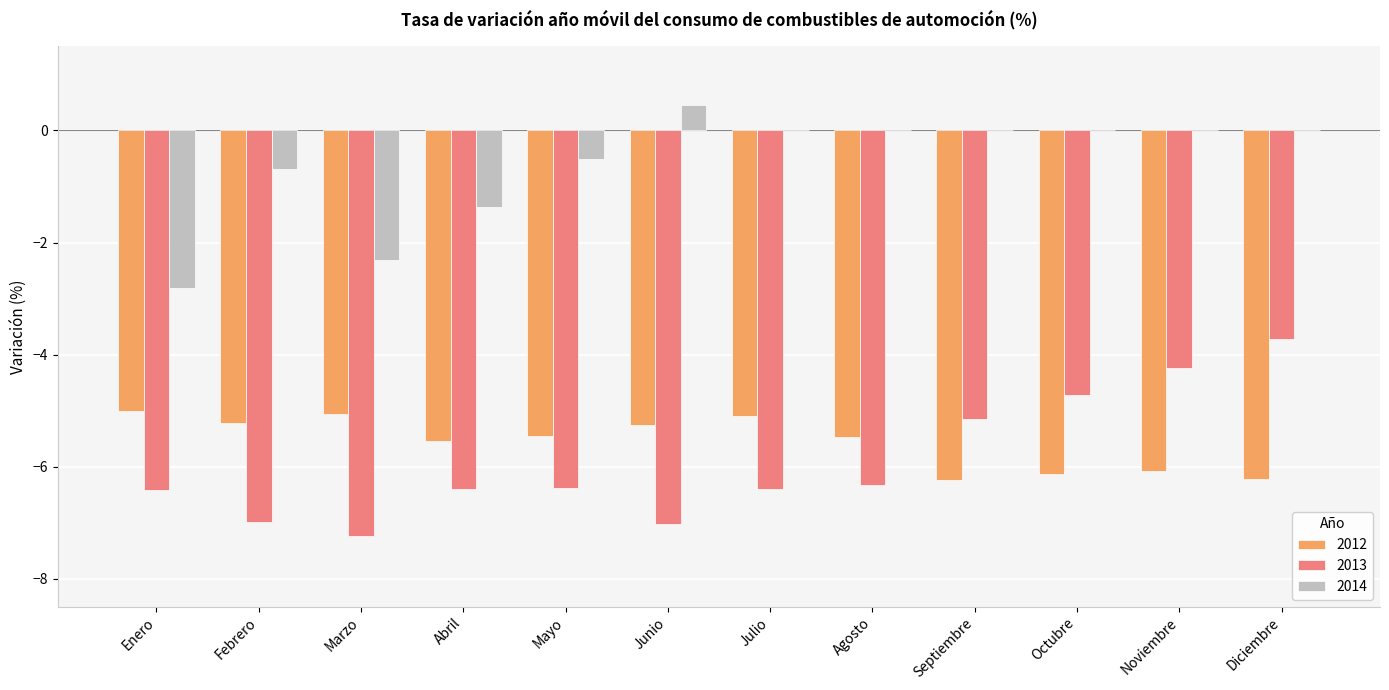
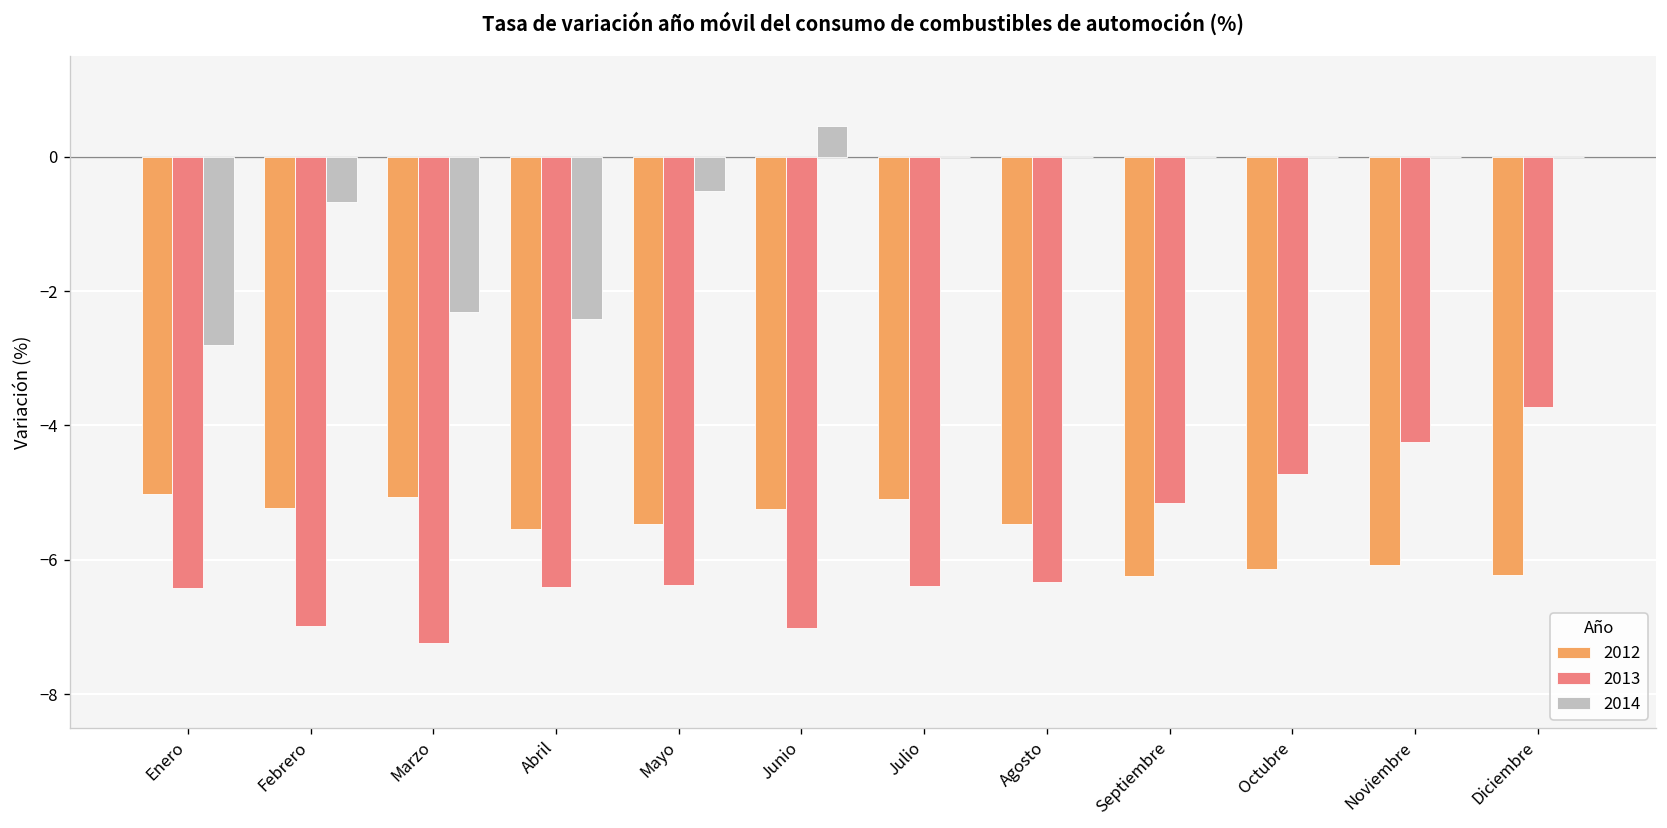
  {
    "2014": {
      "Enero": -2.8,
      "Febrero": -0.7,
      "Marzo": -2.3,
-     "Abril": -1.4,
+     "Abril": -2.4,
      "Mayo": -0.5,
      "Junio": 0.5,
      "Julio": 0.0,
      "Agosto": 0.0,
      "Septiembre": 0.0,
      "Octubre": 0.0,
      "Noviembre": 0.0,
      "Diciembre": 0.0
    }
  }
